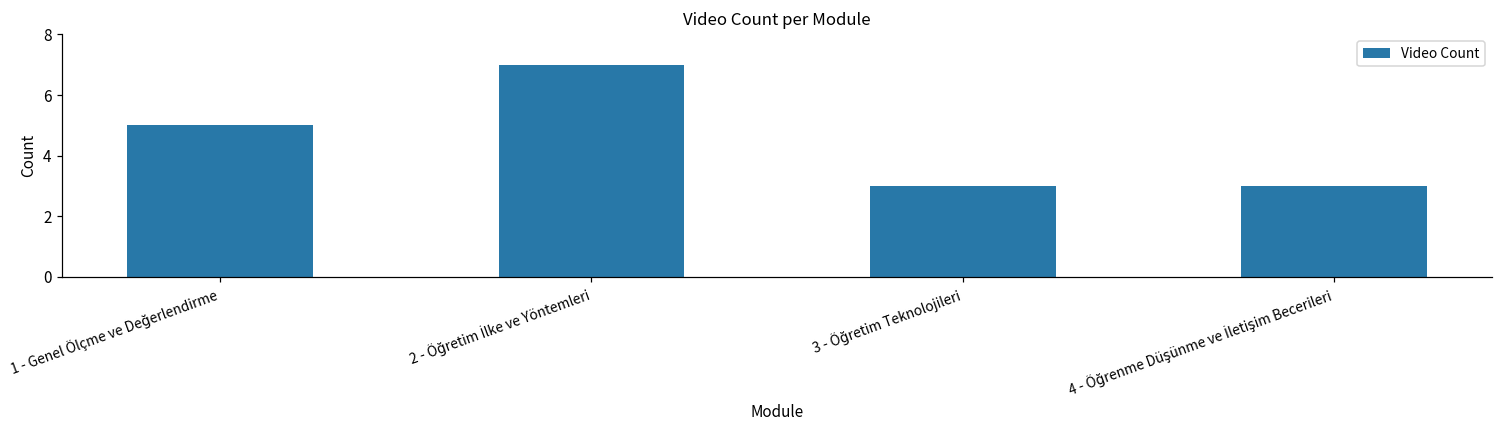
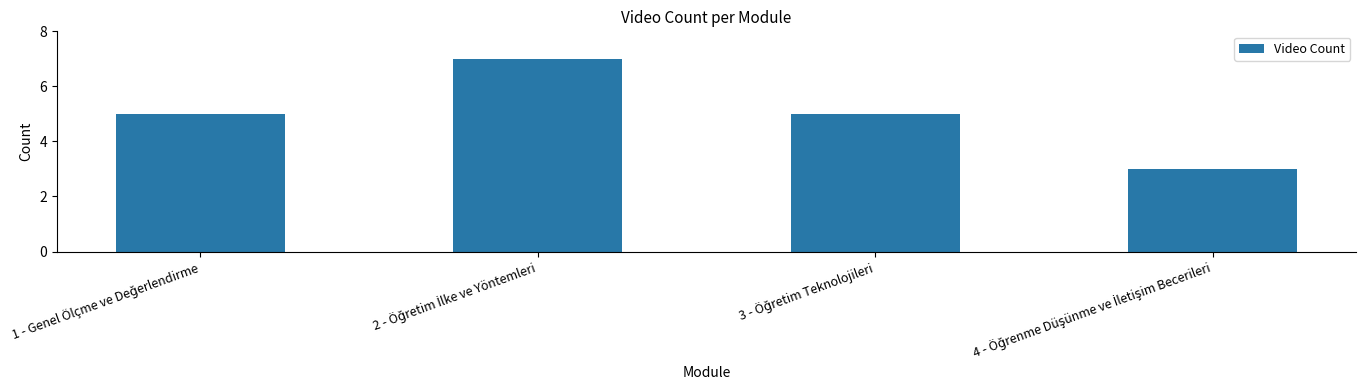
  {
    "1 - Genel Ölçme ve Değerlendirme": 5,
    "2 - Öğretim İlke ve Yöntemleri": 7,
-   "3 - Öğretim Teknolojileri": 3,
+   "3 - Öğretim Teknolojileri": 5,
    "4 - Öğrenme Düşünme ve İletişim Becerileri": 3
  }
